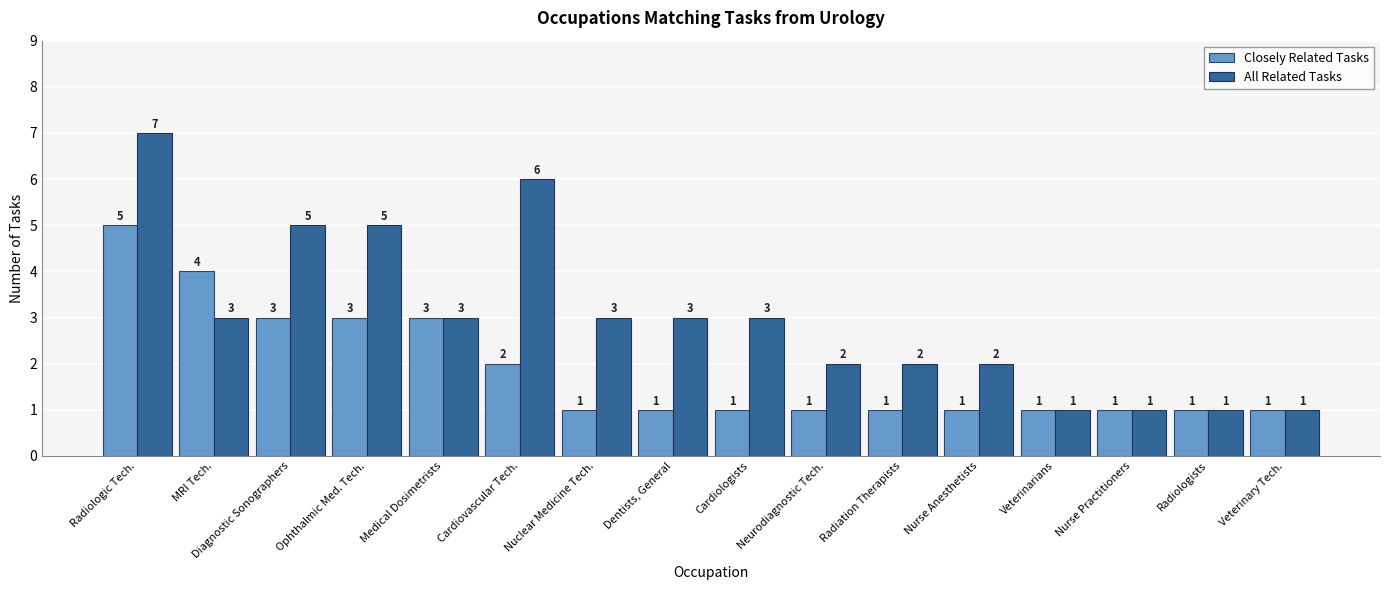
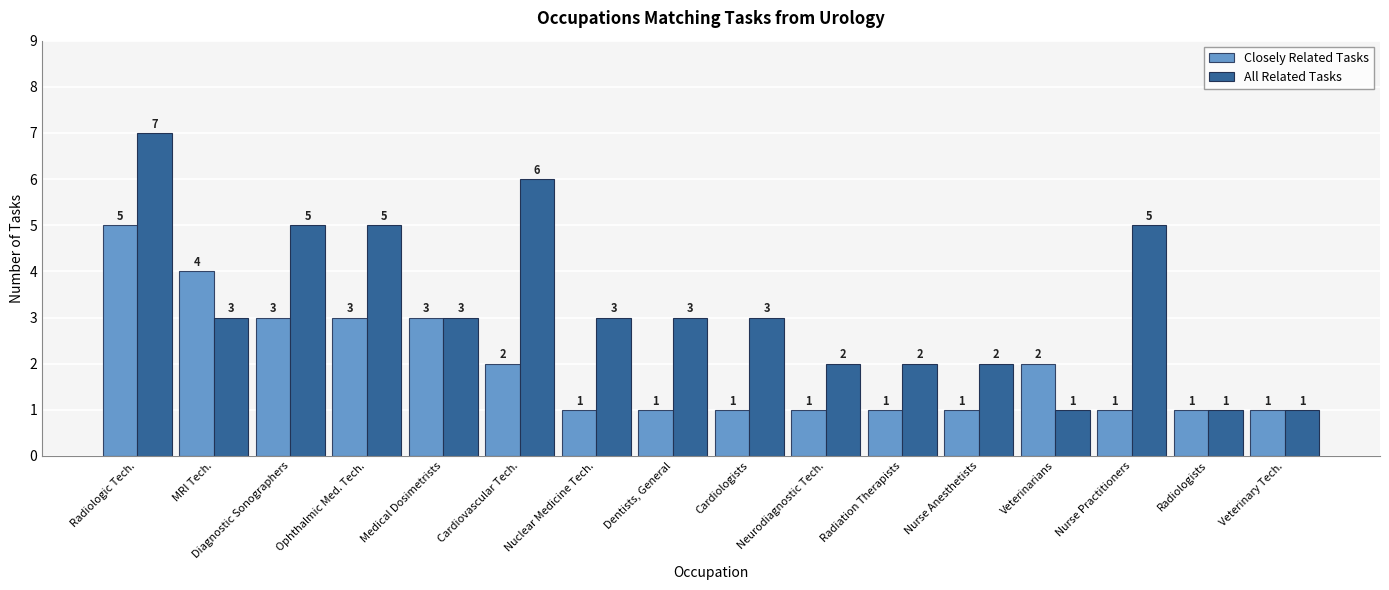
  {
    "Closely Related Tasks": {
      "Radiologic Tech.": 5,
      "MRI Tech.": 4,
      "Diagnostic Sonographers": 3,
      "Ophthalmic Med. Tech.": 3,
      "Medical Dosimetrists": 3,
      "Cardiovascular Tech.": 2,
      "Nuclear Medicine Tech.": 1,
      "Dentists, General": 1,
      "Cardiologists": 1,
      "Neurodiagnostic Tech.": 1,
      "Radiation Therapists": 1,
      "Nurse Anesthetists": 1,
-     "Veterinarians": 1,
+     "Veterinarians": 2,
      "Nurse Practitioners": 1,
      "Radiologists": 1,
      "Veterinary Tech.": 1
    },
    "All Related Tasks": {
      "Radiologic Tech.": 7,
      "MRI Tech.": 3,
      "Diagnostic Sonographers": 5,
      "Ophthalmic Med. Tech.": 5,
      "Medical Dosimetrists": 3,
      "Cardiovascular Tech.": 6,
      "Nuclear Medicine Tech.": 3,
      "Dentists, General": 3,
      "Cardiologists": 3,
      "Neurodiagnostic Tech.": 2,
      "Radiation Therapists": 2,
      "Nurse Anesthetists": 2,
      "Veterinarians": 1,
-     "Nurse Practitioners": 1,
+     "Nurse Practitioners": 5,
      "Radiologists": 1,
      "Veterinary Tech.": 1
    }
  }
